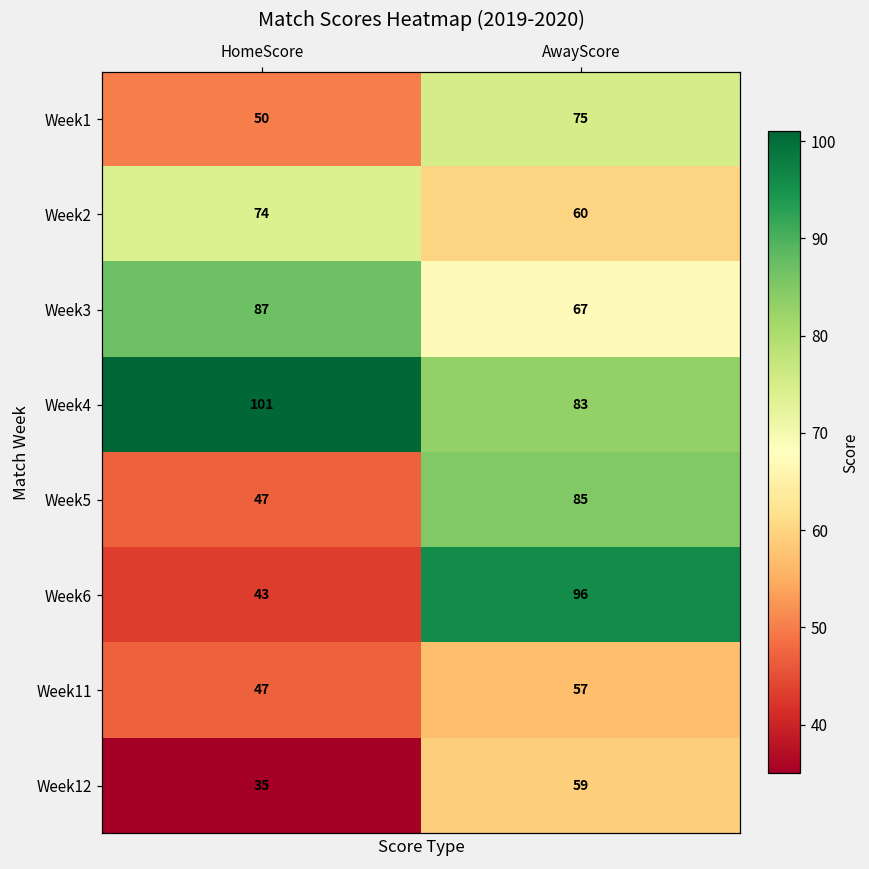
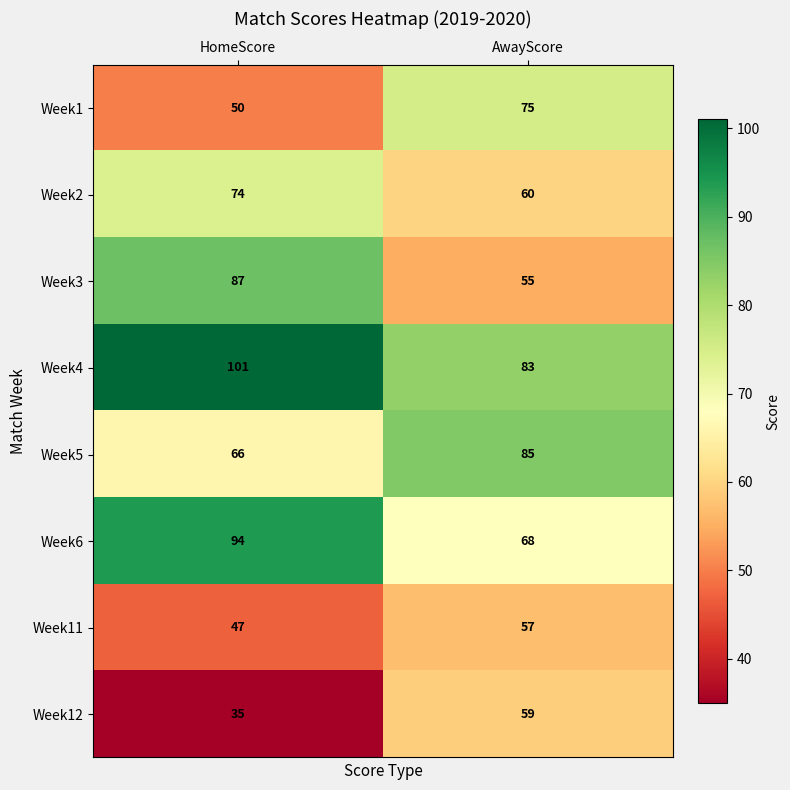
  {
    "Week1": {
      "HomeScore": 50,
      "AwayScore": 75
    },
    "Week2": {
      "HomeScore": 74,
      "AwayScore": 60
    },
    "Week3": {
      "HomeScore": 87,
-     "AwayScore": 67
+     "AwayScore": 55
    },
    "Week4": {
      "HomeScore": 101,
      "AwayScore": 83
    },
    "Week5": {
-     "HomeScore": 47,
+     "HomeScore": 66,
      "AwayScore": 85
    },
    "Week6": {
-     "HomeScore": 43,
-     "AwayScore": 96
+     "HomeScore": 94,
+     "AwayScore": 68
    },
    "Week11": {
      "HomeScore": 47,
      "AwayScore": 57
    },
    "Week12": {
      "HomeScore": 35,
      "AwayScore": 59
    }
  }
